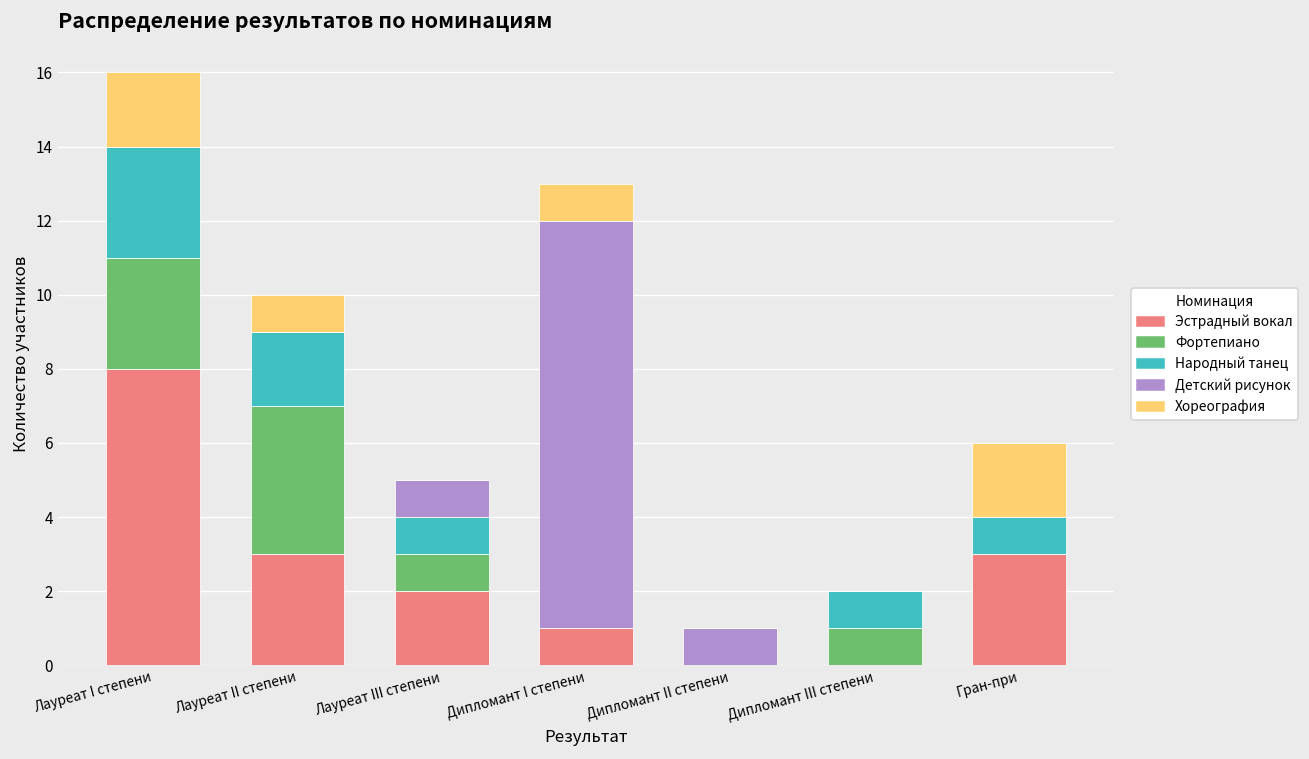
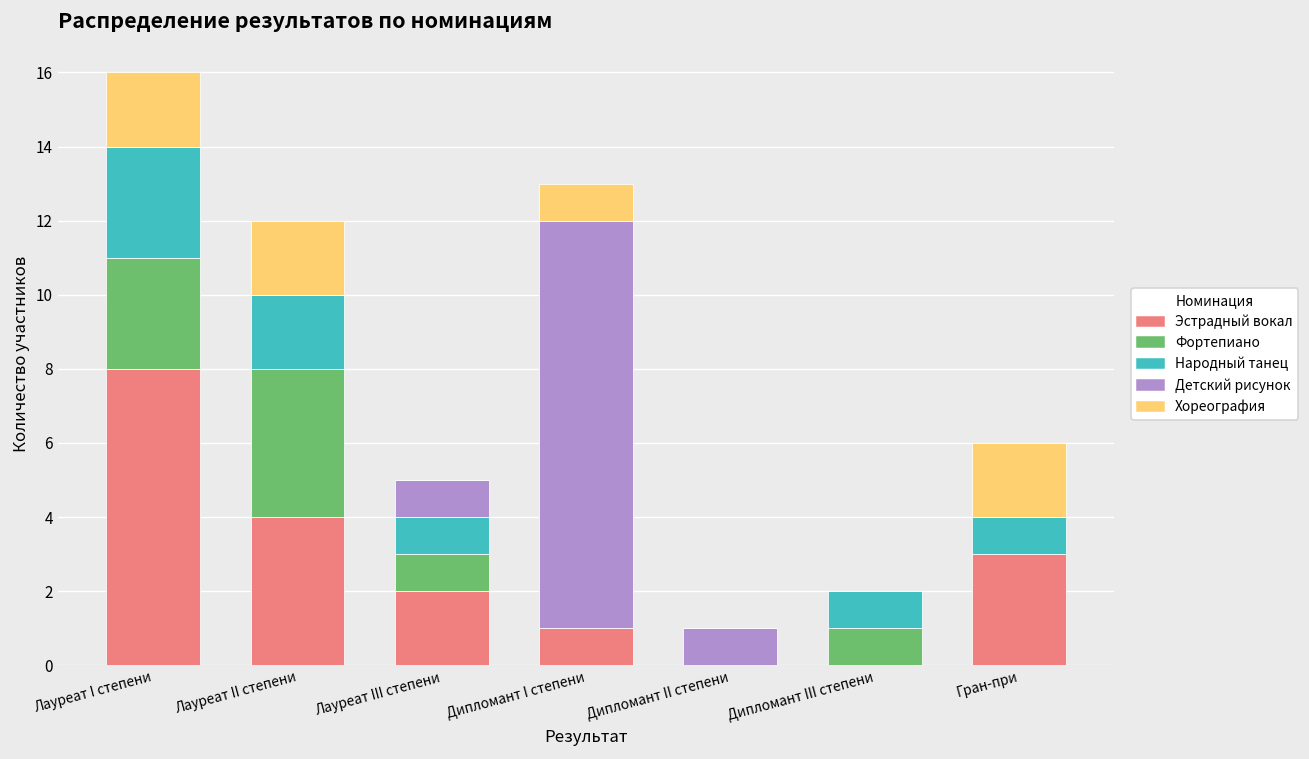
  {
    "Эстрадный вокал": {
      "Лауреат I степени": 8,
-     "Лауреат II степени": 3,
+     "Лауреат II степени": 4,
      "Лауреат III степени": 2,
      "Дипломант I степени": 1,
      "Дипломант II степени": 0,
      "Дипломант III степени": 0,
      "Гран-при": 3
    },
    "Фортепиано": {
      "Лауреат I степени": 3,
      "Лауреат II степени": 4,
      "Лауреат III степени": 1,
      "Дипломант I степени": 0,
      "Дипломант II степени": 0,
      "Дипломант III степени": 1,
      "Гран-при": 0
    },
    "Народный танец": {
      "Лауреат I степени": 3,
      "Лауреат II степени": 2,
      "Лауреат III степени": 1,
      "Дипломант I степени": 0,
      "Дипломант II степени": 0,
      "Дипломант III степени": 1,
      "Гран-при": 1
    },
    "Детский рисунок": {
      "Лауреат I степени": 0,
      "Лауреат II степени": 0,
      "Лауреат III степени": 1,
      "Дипломант I степени": 11,
      "Дипломант II степени": 1,
      "Дипломант III степени": 0,
      "Гран-при": 0
    },
    "Хореография": {
      "Лауреат I степени": 2,
-     "Лауреат II степени": 1,
+     "Лауреат II степени": 2,
      "Лауреат III степени": 0,
      "Дипломант I степени": 1,
      "Дипломант II степени": 0,
      "Дипломант III степени": 0,
      "Гран-при": 2
    }
  }
